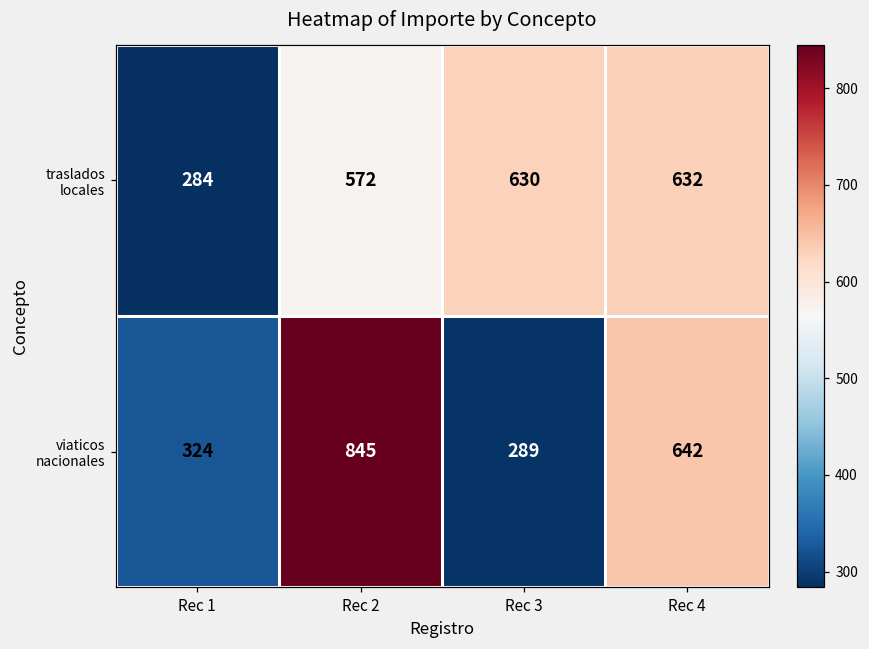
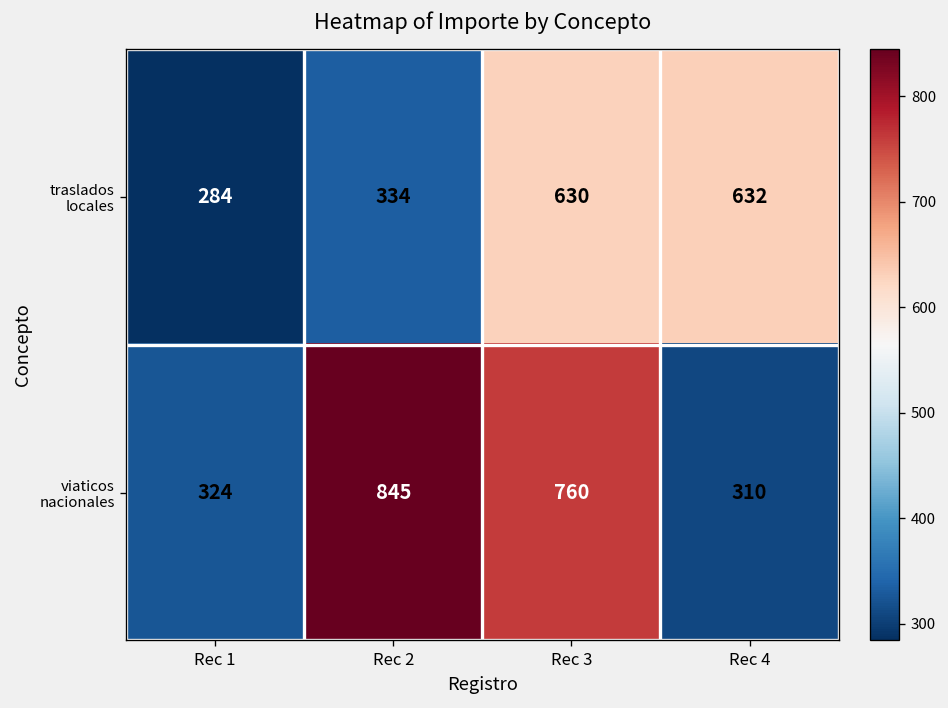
  {
    "traslados locales": {
      "Rec 1": 284,
-     "Rec 2": 572,
+     "Rec 2": 334,
      "Rec 3": 630,
      "Rec 4": 632
    },
    "viaticos nacionales": {
      "Rec 1": 324,
      "Rec 2": 845,
-     "Rec 3": 289,
-     "Rec 4": 642
+     "Rec 3": 760,
+     "Rec 4": 310
    }
  }
